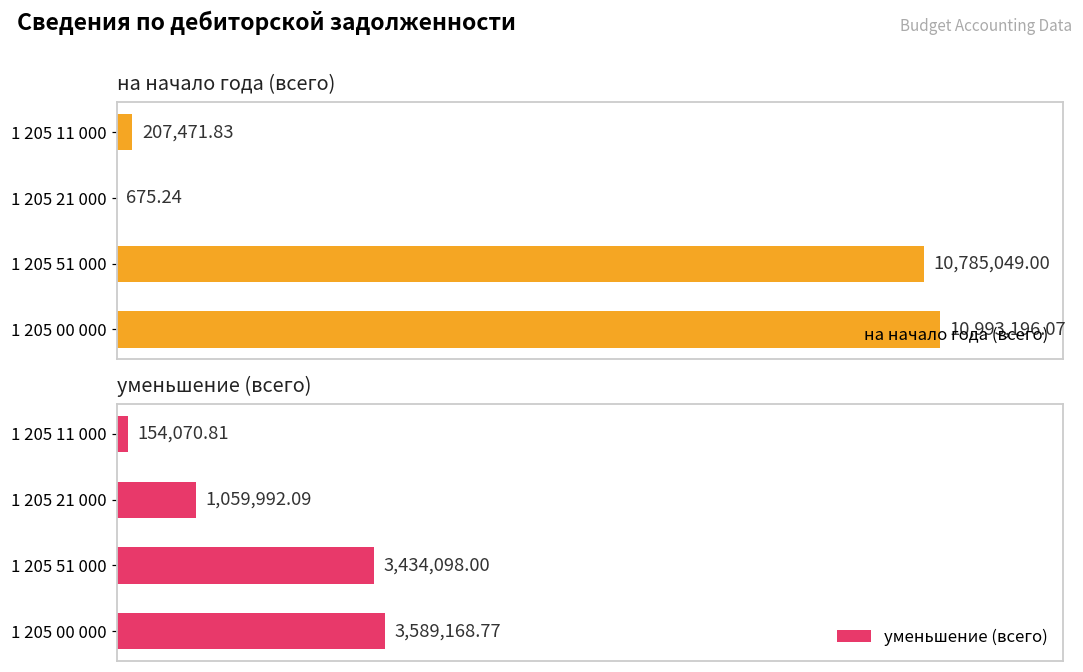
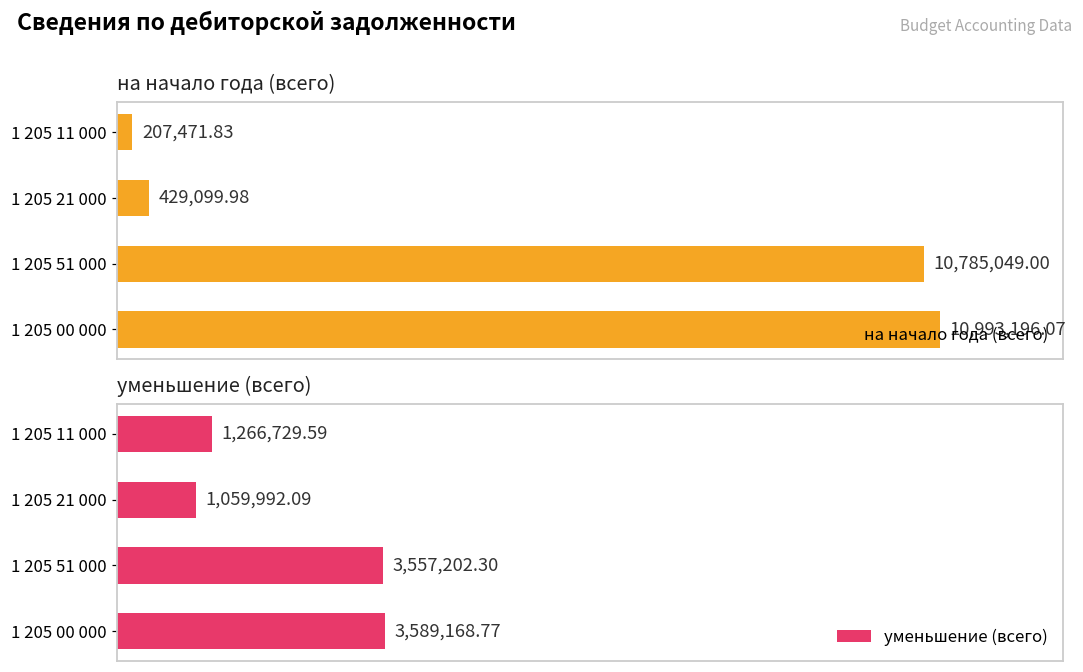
  {
    "на начало года (всего)": {
      "1 205 11 000": "207,471.83",
-     "1 205 21 000": "675.24",
+     "1 205 21 000": "429,099.98",
      "1 205 51 000": "10,785,049.00",
      "1 205 00 000": "10,993,196.07"
    },
    "уменьшение (всего)": {
-     "1 205 11 000": "154,070.81",
+     "1 205 11 000": "1,266,729.59",
      "1 205 21 000": "1,059,992.09",
-     "1 205 51 000": "3,434,098.00",
+     "1 205 51 000": "3,557,202.30",
      "1 205 00 000": "3,589,168.77"
    }
  }
